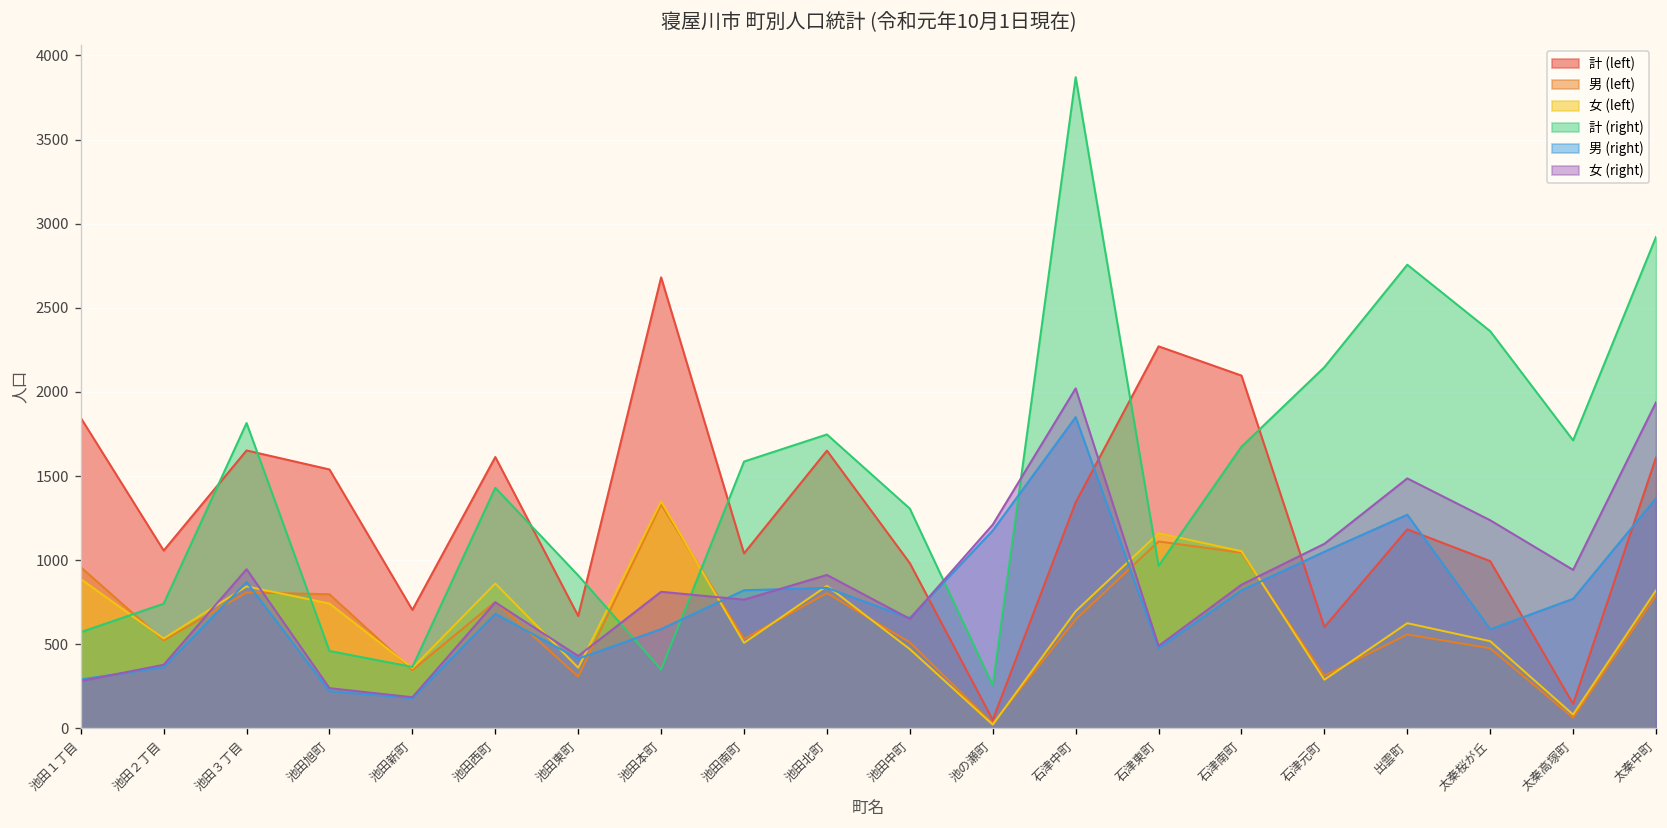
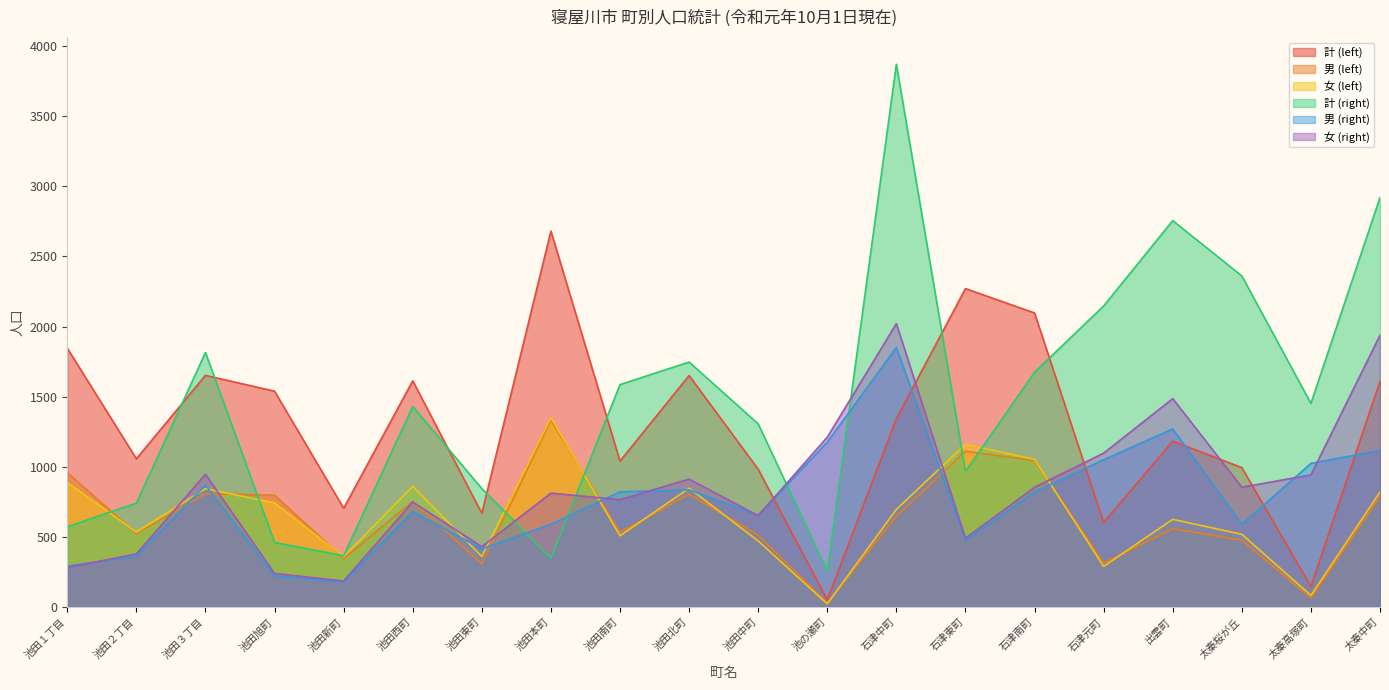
  {
    "計 (right)": {
      "池田１丁目": 570,
      "池田２丁目": 740,
      "池田３丁目": 1820,
      "池田旭町": 460,
      "池田西町": 1430,
-     "池田東町": 910,
+     "池田東町": 840,
      "池田本町": 350,
      "池田南町": 1590,
      "池田北町": 1750,
      "池田中町": 1310,
      "池の瀬町": 260,
      "石津中町": 3870,
      "石津東町": 970,
      "石津南町": 1670,
      "石津元町": 2150,
      "出雲町": 2760,
      "太秦桜が丘": 2360,
-     "太秦高塚町": 1710,
+     "太秦高塚町": 1450,
      "太秦中町": 2920
    },
    "男 (right)": {
      "池田３丁目": 870,
      "池田旭町": 220,
      "池田西町": 680,
      "池田本町": 590,
      "池田南町": 820,
      "池の瀬町": 1180,
      "石津中町": 1850,
      "石津南町": 820,
      "石津元町": 1050,
      "出雲町": 1270,
      "太秦桜が丘": 590,
-     "太秦高塚町": 770,
-     "太秦中町": 1370
+     "太秦高塚町": 1020,
+     "太秦中町": 1120
    },
    "女 (right)": {
      "池田３丁目": 950,
      "池田旭町": 240,
      "池田本町": 810,
      "池田南町": 770,
      "池田北町": 910,
      "池の瀬町": 1210,
      "石津中町": 2020,
      "石津南町": 850,
      "石津元町": 1100,
      "出雲町": 1490,
-     "太秦桜が丘": 1240,
+     "太秦桜が丘": 850,
      "太秦高塚町": 940,
      "太秦中町": 1940
    }
  }
